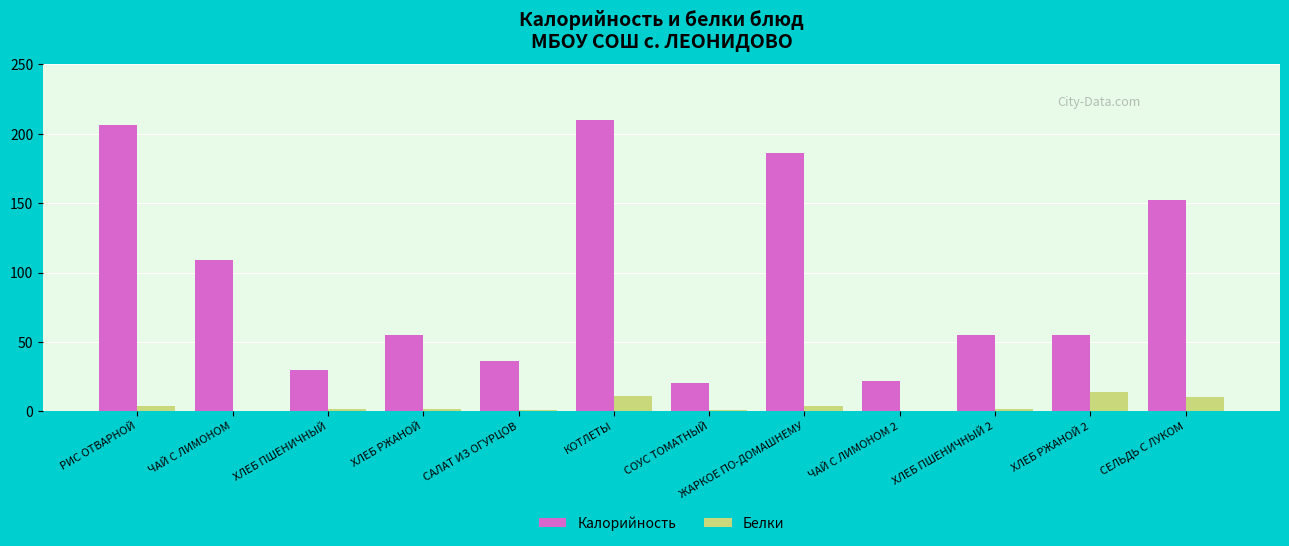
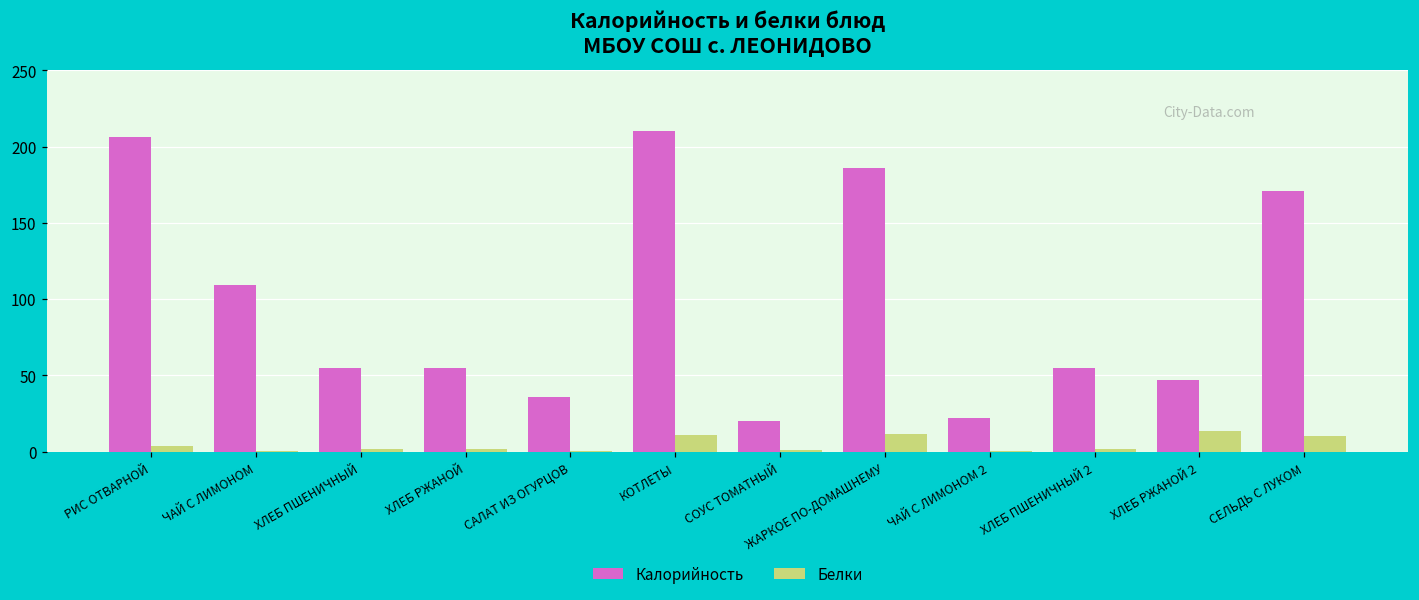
  {
    "Калорийность": {
      "РИС ОТВАРНОЙ": 206,
      "ЧАЙ С ЛИМОНОМ": 109,
-     "ХЛЕБ ПШЕНИЧНЫЙ": 30,
+     "ХЛЕБ ПШЕНИЧНЫЙ": 55,
      "ХЛЕБ РЖАНОЙ": 55,
      "САЛАТ ИЗ ОГУРЦОВ": 36,
      "КОТЛЕТЫ": 210,
      "СОУС ТОМАТНЫЙ": 20,
      "ЖАРКОЕ ПО-ДОМАШНЕМУ": 186,
      "ЧАЙ С ЛИМОНОМ 2": 22,
      "ХЛЕБ ПШЕНИЧНЫЙ 2": 55,
-     "ХЛЕБ РЖАНОЙ 2": 55,
-     "СЕЛЬДЬ С ЛУКОМ": 152
+     "ХЛЕБ РЖАНОЙ 2": 47,
+     "СЕЛЬДЬ С ЛУКОМ": 171
    },
    "Белки": {
      "РИС ОТВАРНОЙ": 4,
      "ХЛЕБ ПШЕНИЧНЫЙ": 2,
      "ХЛЕБ РЖАНОЙ": 2,
      "КОТЛЕТЫ": 11,
-     "ЖАРКОЕ ПО-ДОМАШНЕМУ": 3,
+     "ЖАРКОЕ ПО-ДОМАШНЕМУ": 11,
      "ХЛЕБ ПШЕНИЧНЫЙ 2": 2,
      "ХЛЕБ РЖАНОЙ 2": 14,
      "СЕЛЬДЬ С ЛУКОМ": 11
    }
  }
